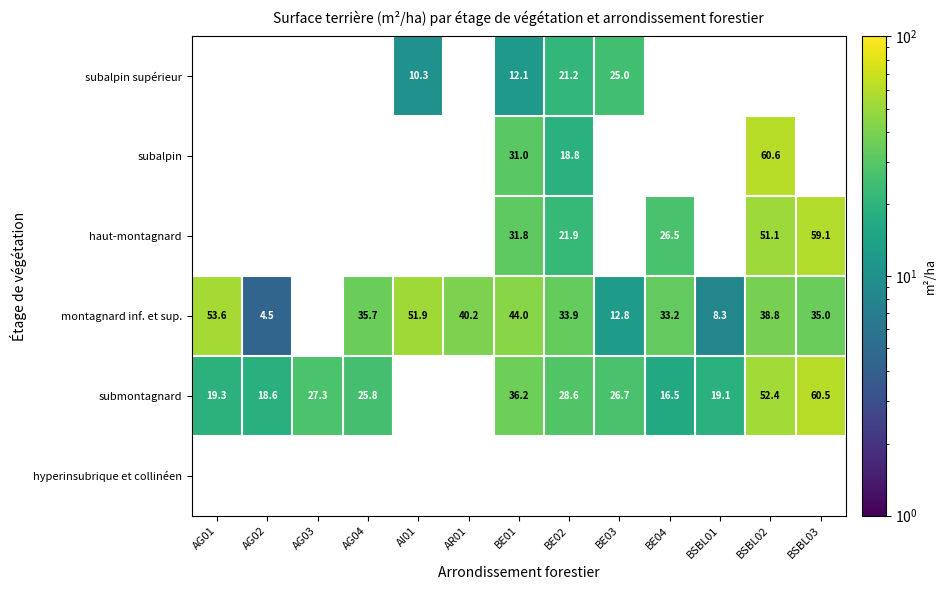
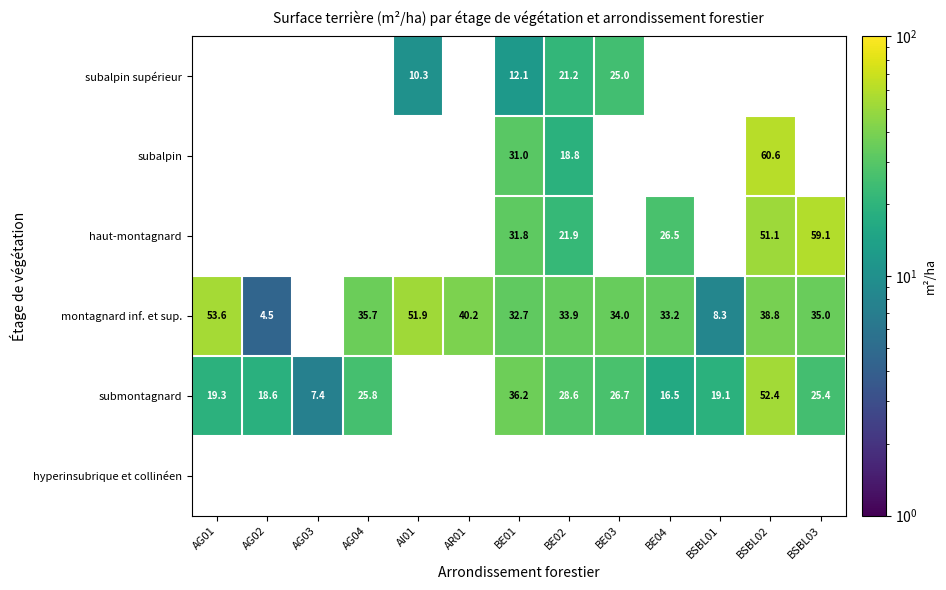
  {
    "subalpin supérieur": {
      "AI01": 10.3,
      "BE01": 12.1,
      "BE02": 21.2,
      "BE03": 25.0
    },
    "subalpin": {
      "BE01": 31.0,
      "BE02": 18.8,
      "BSBL02": 60.6
    },
    "haut-montagnard": {
      "BE01": 31.8,
      "BE02": 21.9,
      "BE04": 26.5,
      "BSBL02": 51.1,
      "BSBL03": 59.1
    },
    "montagnard inf. et sup.": {
      "AG01": 53.6,
      "AG02": 4.5,
      "AG04": 35.7,
      "AI01": 51.9,
      "AR01": 40.2,
-     "BE01": 44.0,
+     "BE01": 32.7,
      "BE02": 33.9,
-     "BE03": 12.8,
+     "BE03": 34.0,
      "BE04": 33.2,
      "BSBL01": 8.3,
      "BSBL02": 38.8,
      "BSBL03": 35.0
    },
    "submontagnard": {
      "AG01": 19.3,
      "AG02": 18.6,
-     "AG03": 27.3,
+     "AG03": 7.4,
      "AG04": 25.8,
      "BE01": 36.2,
      "BE02": 28.6,
      "BE03": 26.7,
      "BE04": 16.5,
      "BSBL01": 19.1,
      "BSBL02": 52.4,
-     "BSBL03": 60.5
+     "BSBL03": 25.4
    }
  }
